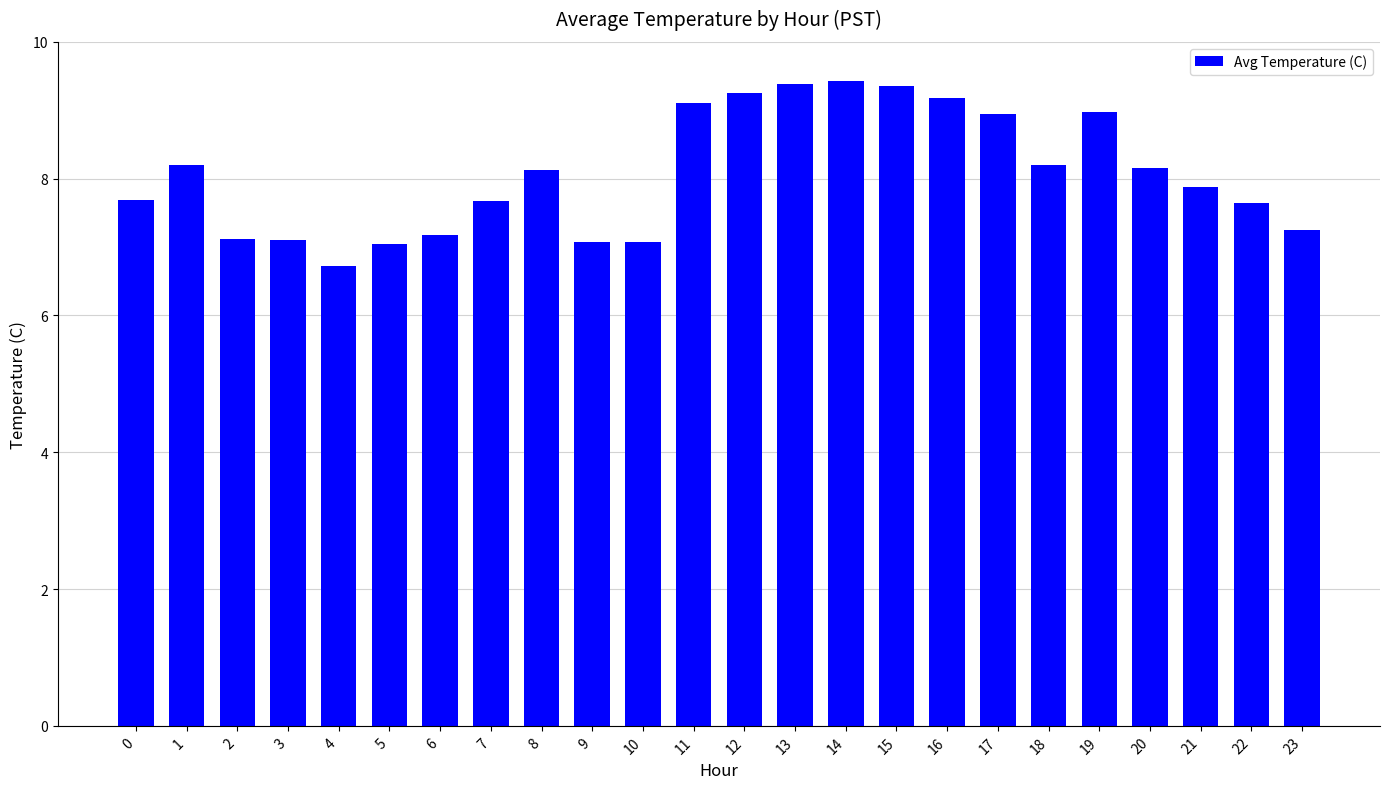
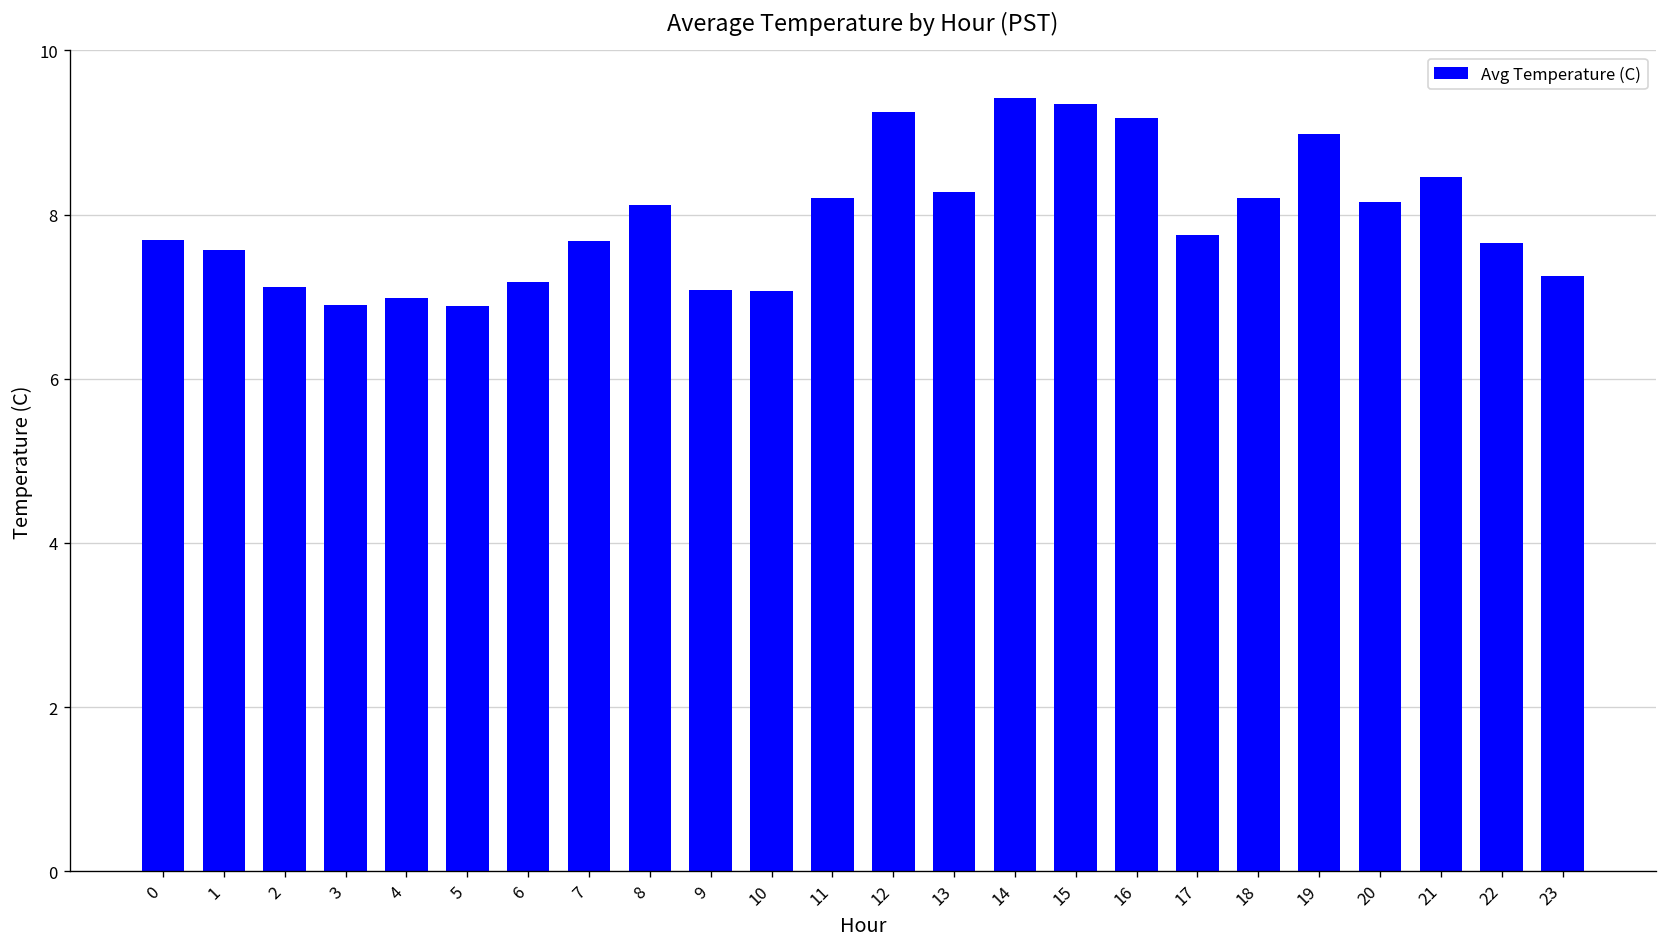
  {
    "0": 7.7,
-   "1": 8.2,
+   "1": 7.6,
    "2": 7.1,
-   "3": 7.1,
-   "4": 6.7,
-   "5": 7.1,
+   "3": 6.9,
+   "4": 7.0,
+   "5": 6.9,
    "6": 7.2,
    "7": 7.7,
    "8": 8.1,
    "9": 7.1,
    "10": 7.1,
-   "11": 9.1,
+   "11": 8.2,
    "12": 9.3,
-   "13": 9.4,
+   "13": 8.3,
    "14": 9.4,
    "15": 9.4,
    "16": 9.2,
-   "17": 9.0,
+   "17": 7.8,
    "18": 8.2,
    "19": 9.0,
    "20": 8.2,
-   "21": 7.9,
+   "21": 8.5,
    "22": 7.7,
    "23": 7.3
  }
